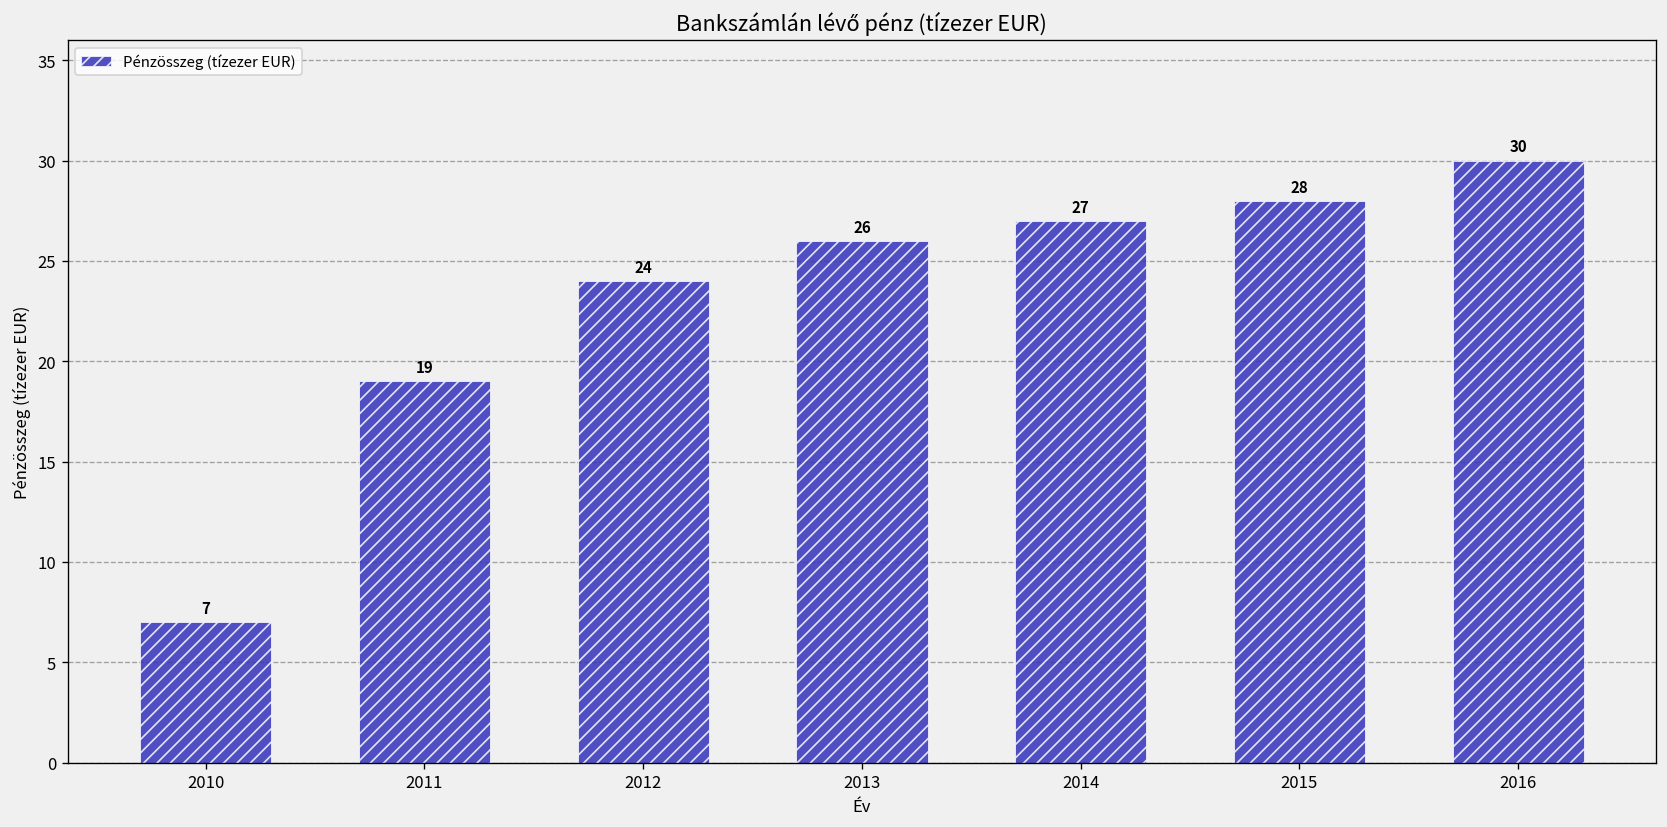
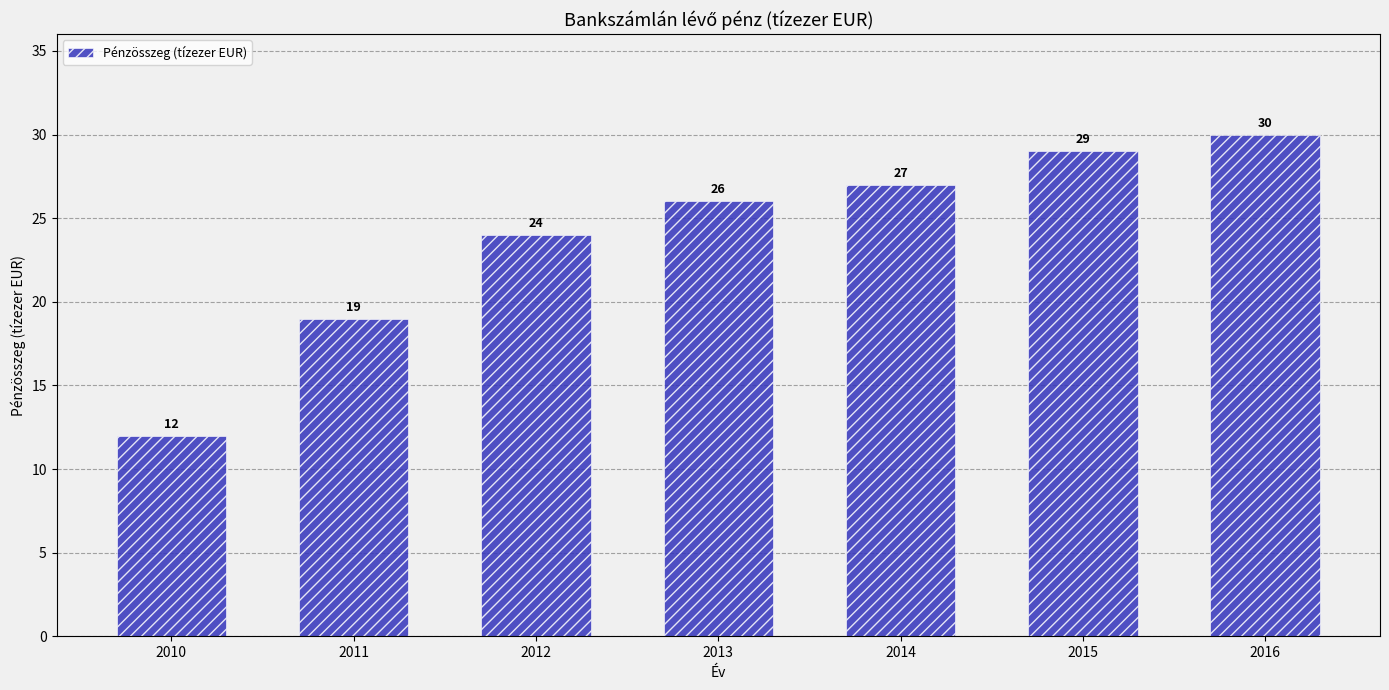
  {
-   "2010": 7,
+   "2010": 12,
    "2011": 19,
    "2012": 24,
    "2013": 26,
    "2014": 27,
-   "2015": 28,
+   "2015": 29,
    "2016": 30
  }
